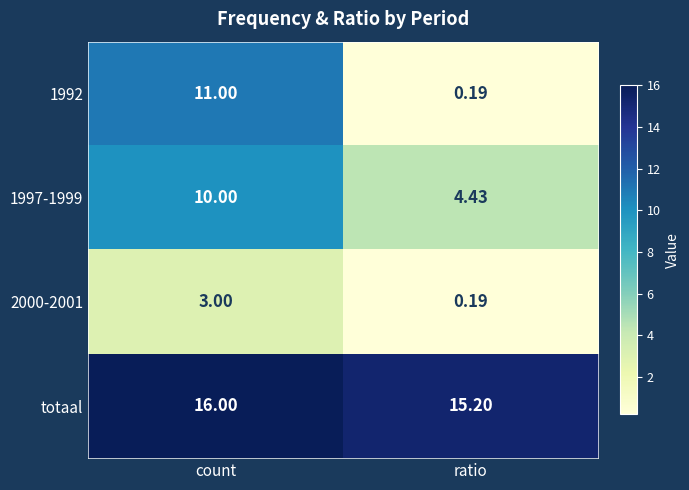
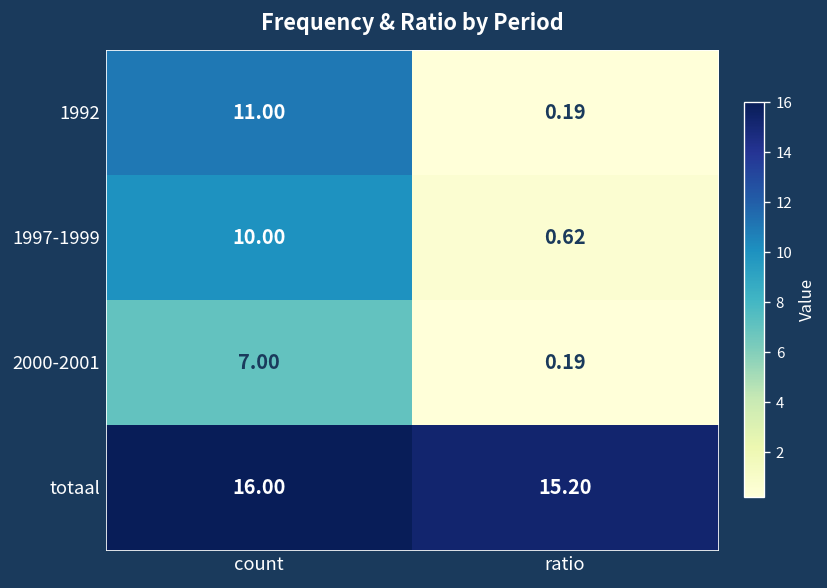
  {
    "1992": {
      "count": 11.00,
      "ratio": 0.19
    },
    "1997-1999": {
      "count": 10.00,
-     "ratio": 4.43
+     "ratio": 0.62
    },
    "2000-2001": {
-     "count": 3.00,
+     "count": 7.00,
      "ratio": 0.19
    },
    "totaal": {
      "count": 16.00,
      "ratio": 15.20
    }
  }
